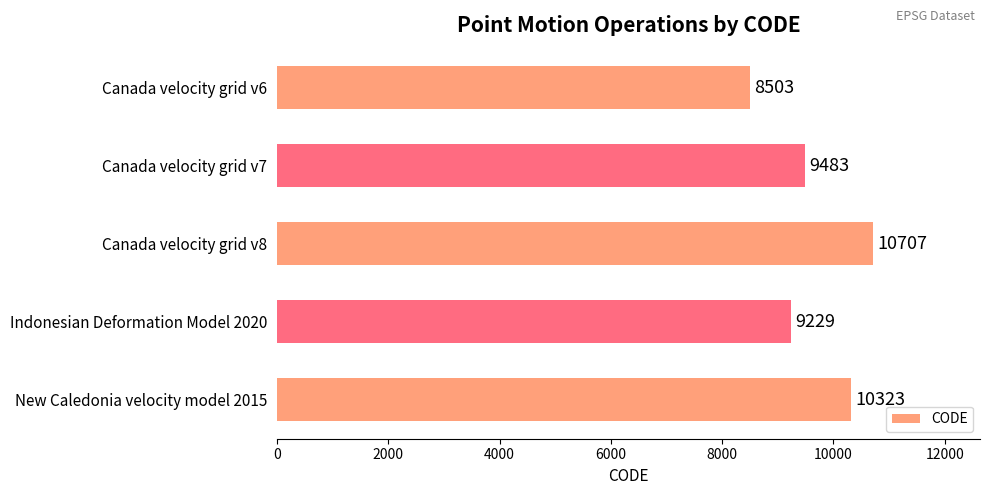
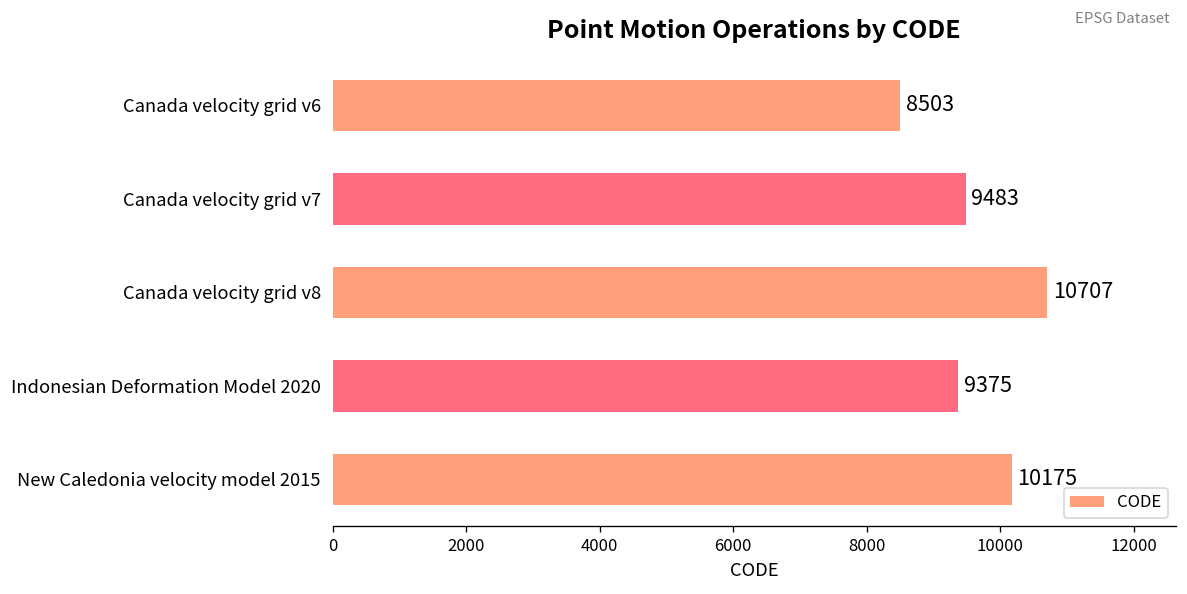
  {
    "Canada velocity grid v6": 8503,
    "Canada velocity grid v7": 9483,
    "Canada velocity grid v8": 10707,
-   "Indonesian Deformation Model 2020": 9229,
-   "New Caledonia velocity model 2015": 10323
+   "Indonesian Deformation Model 2020": 9375,
+   "New Caledonia velocity model 2015": 10175
  }
